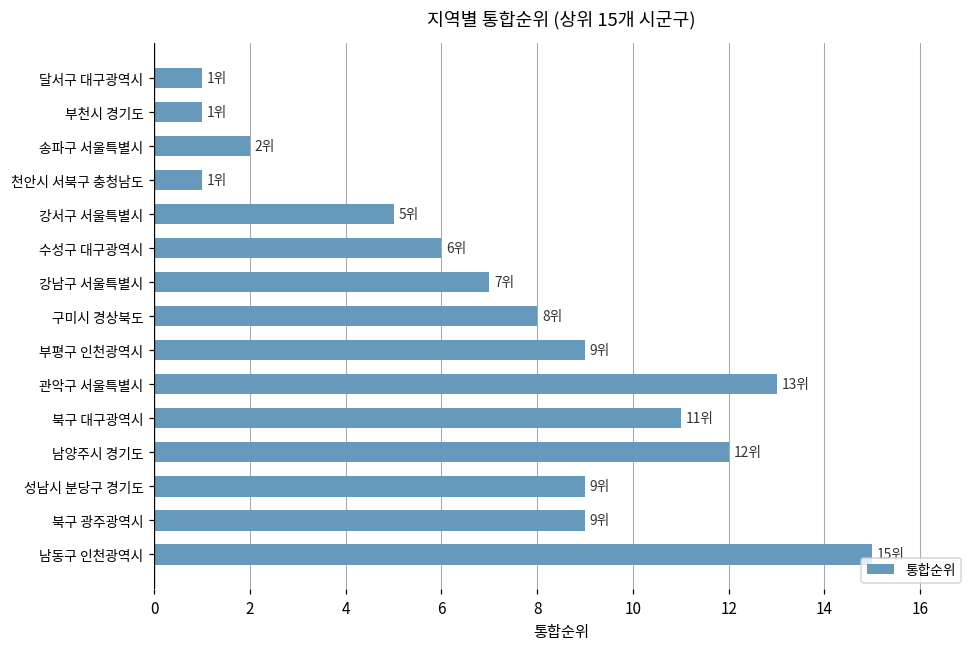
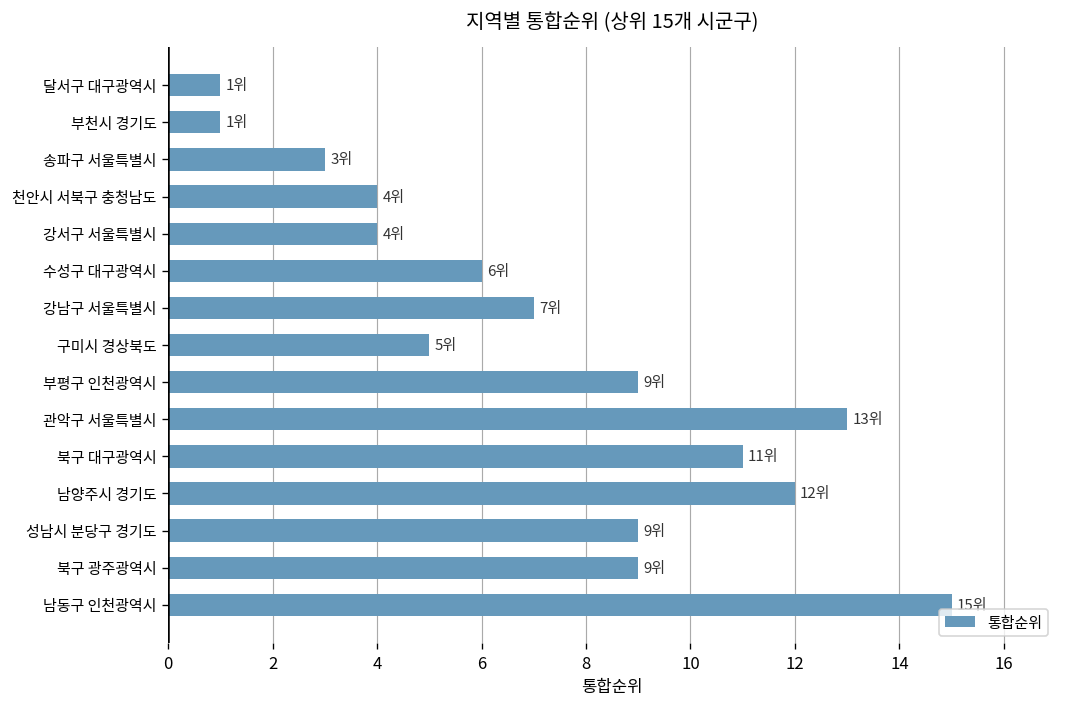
  {
    "달서구 대구광역시": "1위",
    "부천시 경기도": "1위",
-   "송파구 서울특별시": "2위",
-   "천안시 서북구 충청남도": "1위",
-   "강서구 서울특별시": "5위",
+   "송파구 서울특별시": "3위",
+   "천안시 서북구 충청남도": "4위",
+   "강서구 서울특별시": "4위",
    "수성구 대구광역시": "6위",
    "강남구 서울특별시": "7위",
-   "구미시 경상북도": "8위",
+   "구미시 경상북도": "5위",
    "부평구 인천광역시": "9위",
    "관악구 서울특별시": "13위",
    "북구 대구광역시": "11위",
    "남양주시 경기도": "12위",
    "성남시 분당구 경기도": "9위",
    "북구 광주광역시": "9위"
  }
